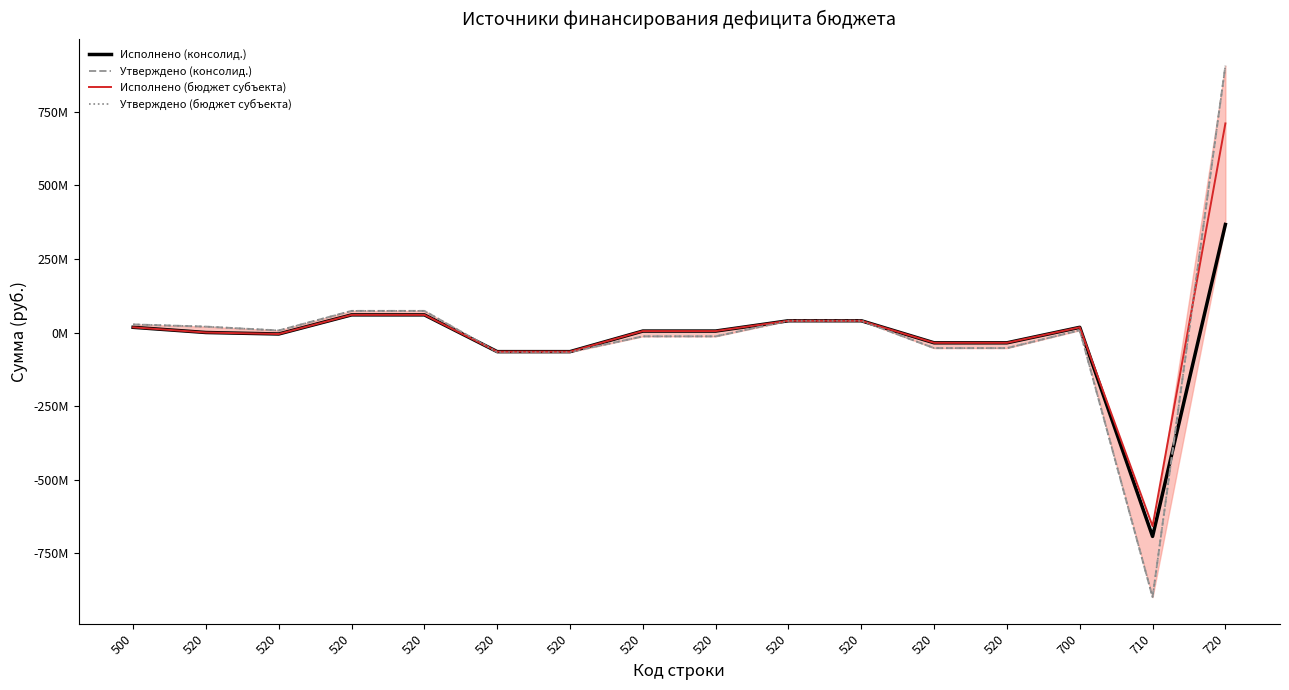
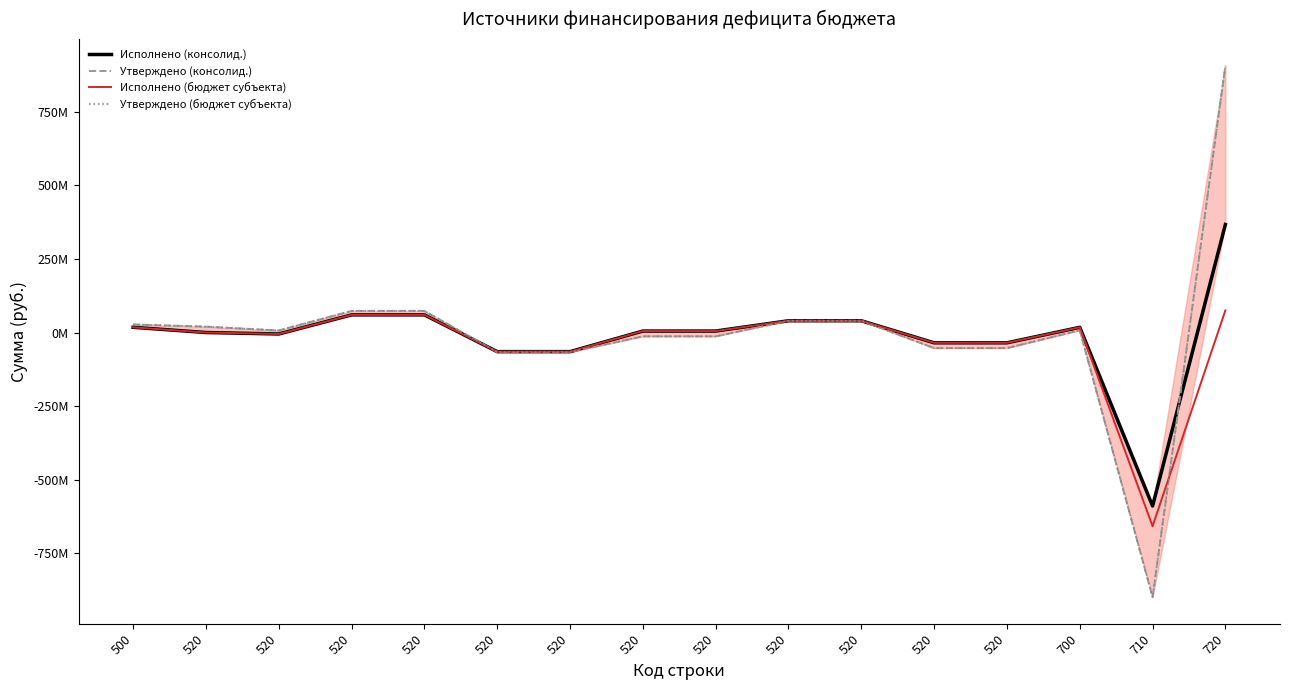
  {
    "Исполнено (консолид.)": {
-     "710": -690000000,
+     "710": -590000000,
      "720": 370000000
    },
    "Утверждено (бюджет субъекта)": {
      "700": 10000000,
      "710": -900000000
    },
    "Исполнено (бюджет субъекта)": {
      "710": -660000000,
-     "720": 710000000
+     "720": 80000000
    }
  }
